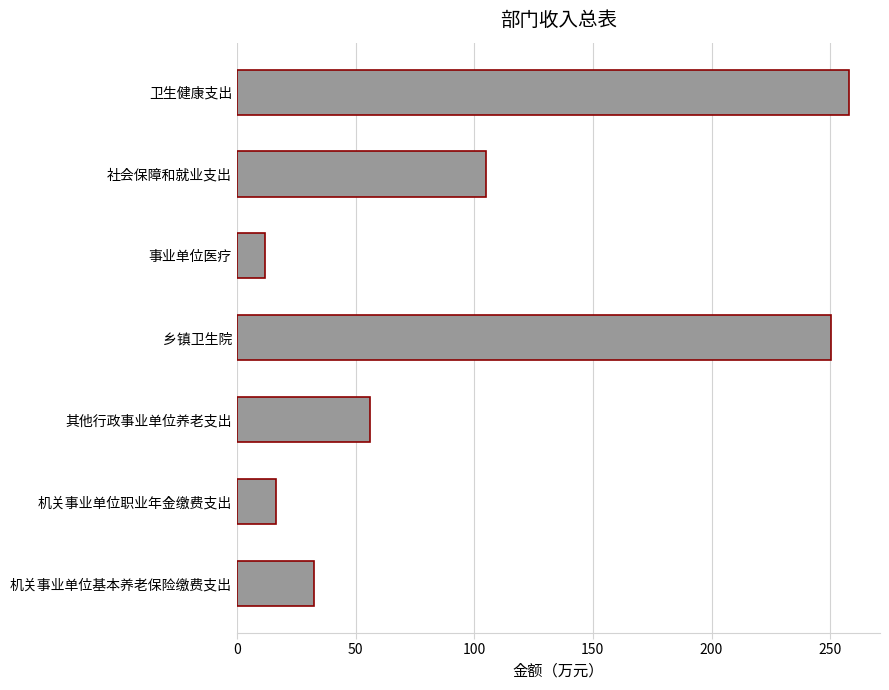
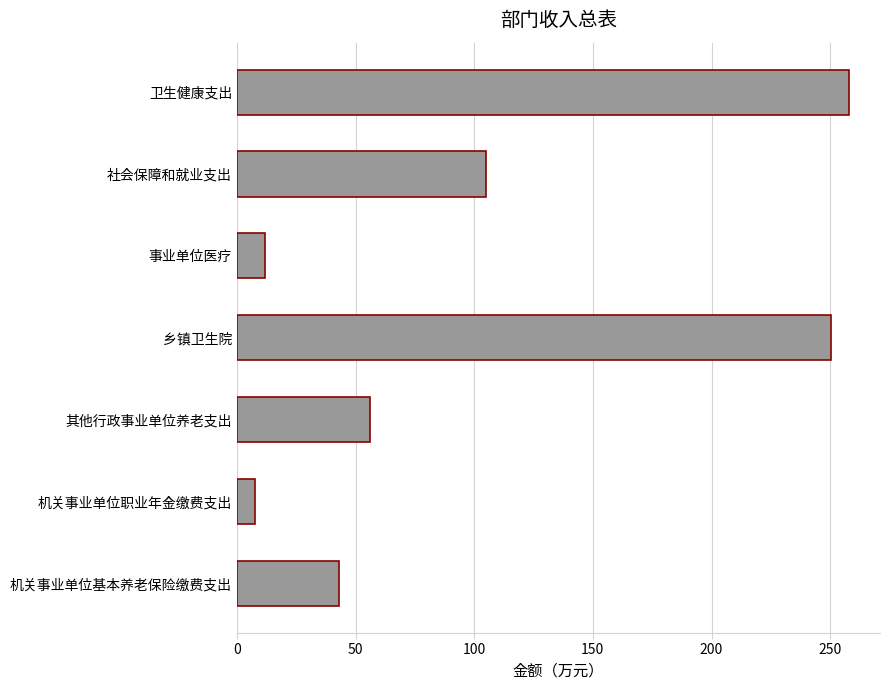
  {
    "卫生健康支出": 258,
    "社会保障和就业支出": 105,
    "事业单位医疗": 12,
    "乡镇卫生院": 250,
    "其他行政事业单位养老支出": 56,
-   "机关事业单位职业年金缴费支出": 16,
-   "机关事业单位基本养老保险缴费支出": 33
+   "机关事业单位职业年金缴费支出": 7,
+   "机关事业单位基本养老保险缴费支出": 43
  }
